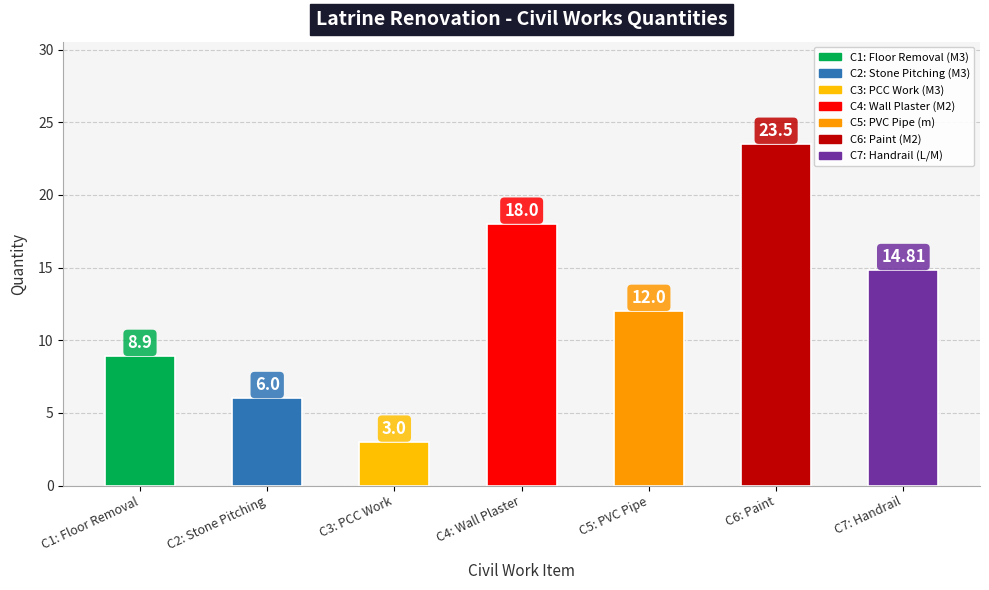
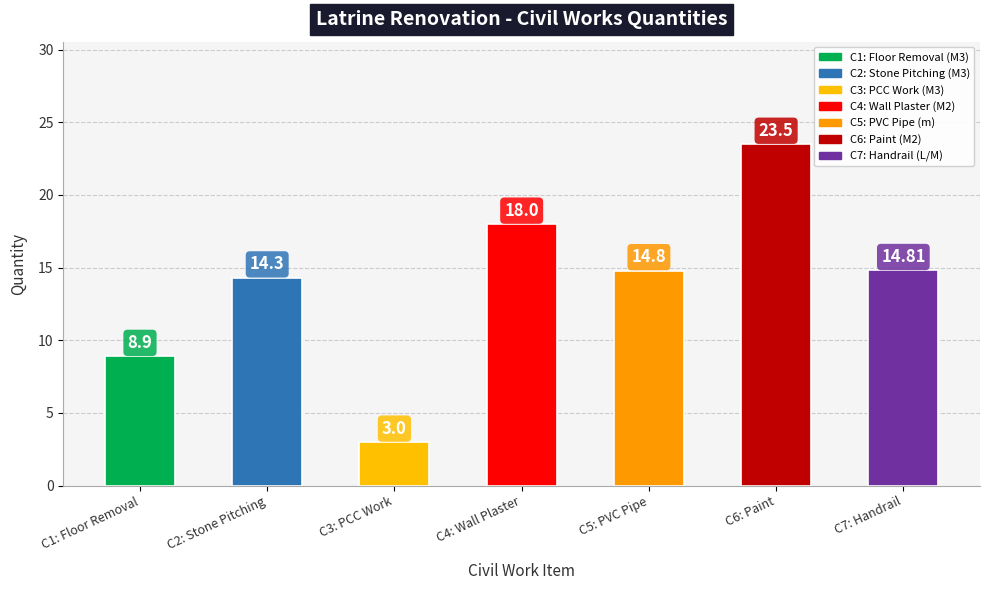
  {
-   "C2: Stone Pitching": 6.0,
-   "C5: PVC Pipe": 12.0
+   "C2: Stone Pitching": 14.3,
+   "C5: PVC Pipe": 14.8
  }
